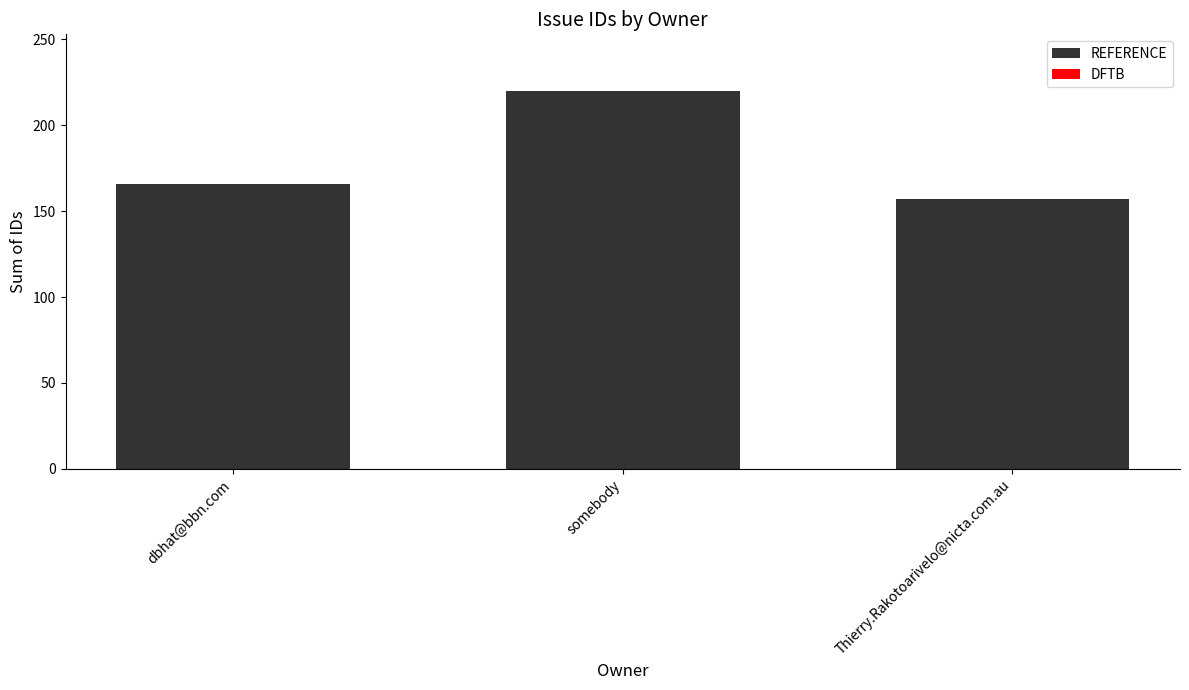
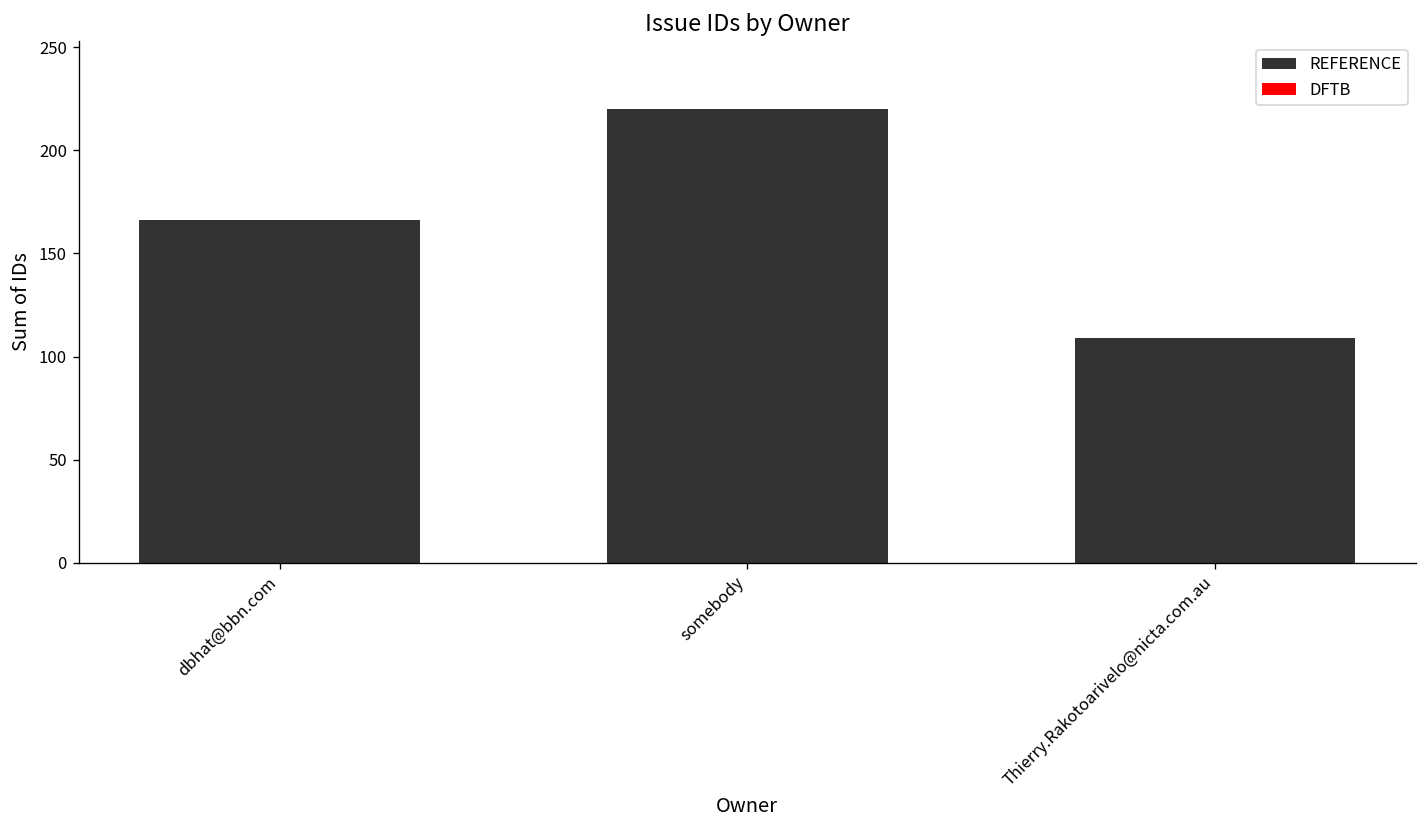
  {
    "dbhat@bbn.com": 166,
    "somebody": 220,
-   "Thierry.Rakotoarivelo@nicta.com.au": 157
+   "Thierry.Rakotoarivelo@nicta.com.au": 109
  }
